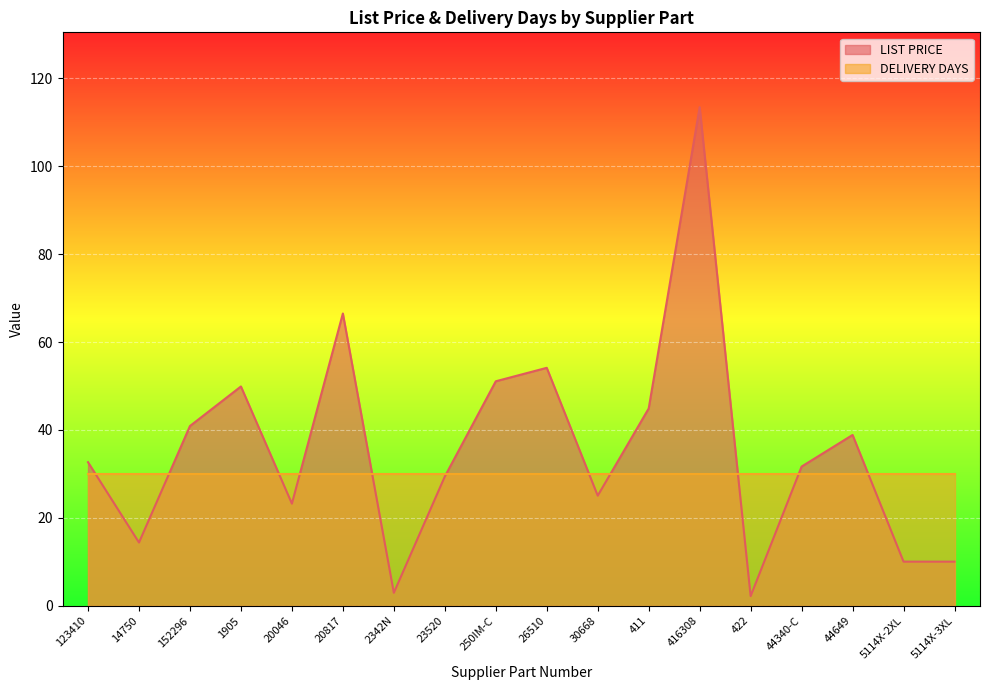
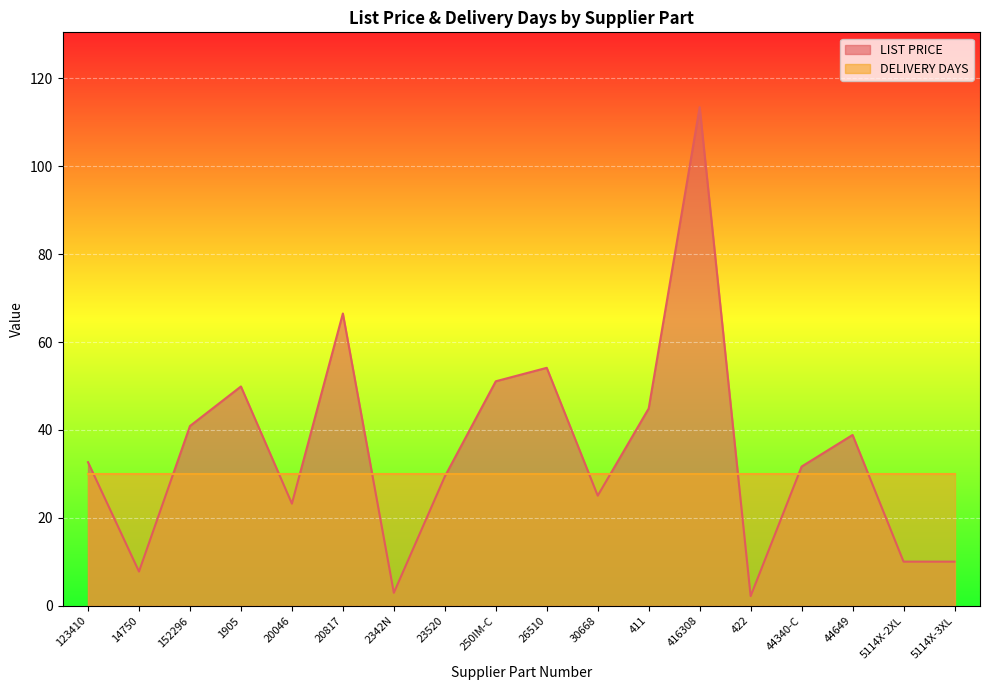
  {
    "LIST PRICE": {
      "123410": 33,
-     "14750": 14,
+     "14750": 8,
      "152296": 41,
      "1905": 50,
      "20046": 23,
      "20817": 67,
      "2342N": 3,
      "23520": 29,
      "250IM-C": 51,
      "26510": 54,
      "30668": 25,
      "411": 45,
      "416308": 113,
      "422": 2,
      "44340-C": 32,
      "44649": 39,
      "5114X-2XL": 10,
      "5114X-3XL": 10
    },
    "DELIVERY DAYS": {
      "123410": 30,
      "14750": 30,
      "152296": 30,
      "1905": 30,
      "20046": 30,
      "20817": 30,
      "2342N": 30,
      "23520": 30,
      "250IM-C": 30,
      "26510": 30,
      "30668": 30,
      "411": 30,
      "416308": 30,
      "422": 30,
      "44340-C": 30,
      "44649": 30,
      "5114X-2XL": 30,
      "5114X-3XL": 30
    }
  }
